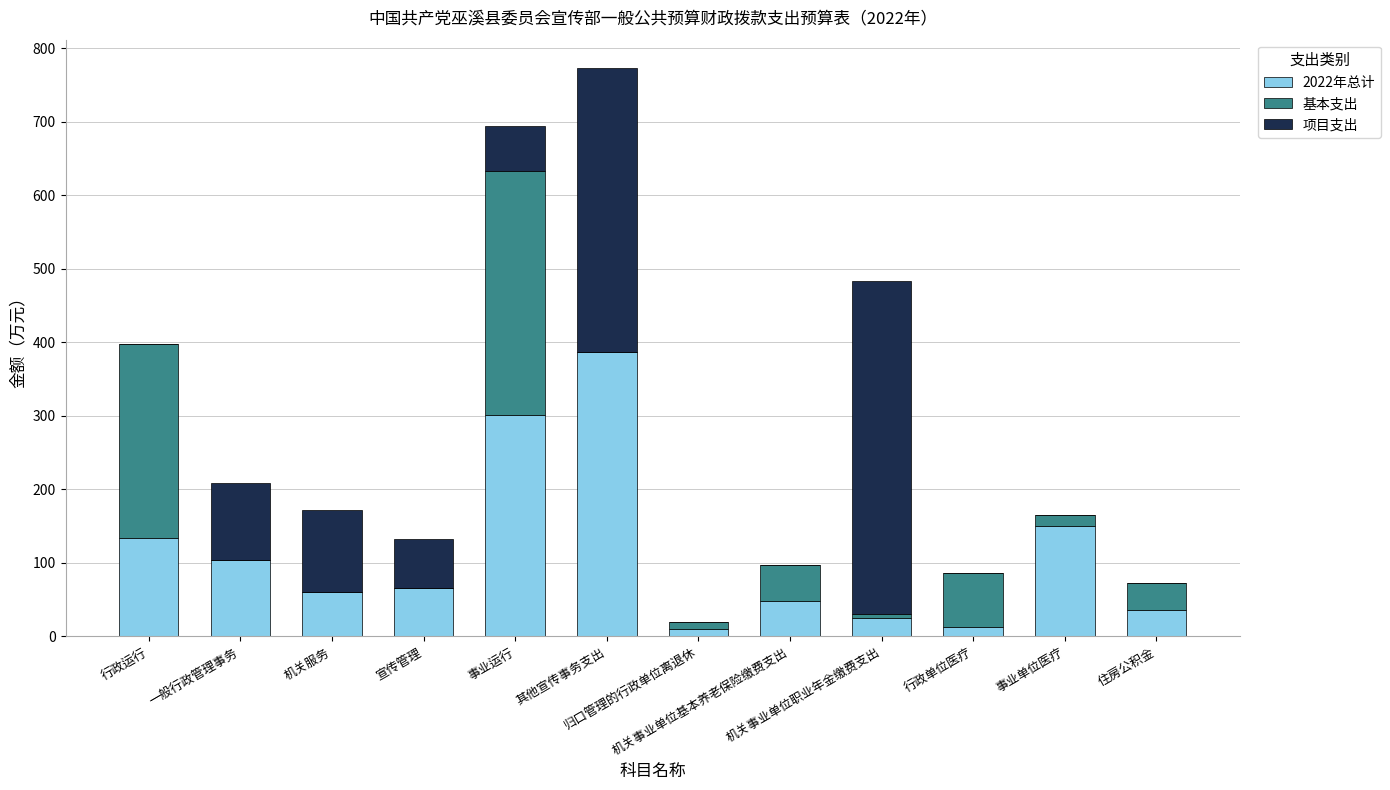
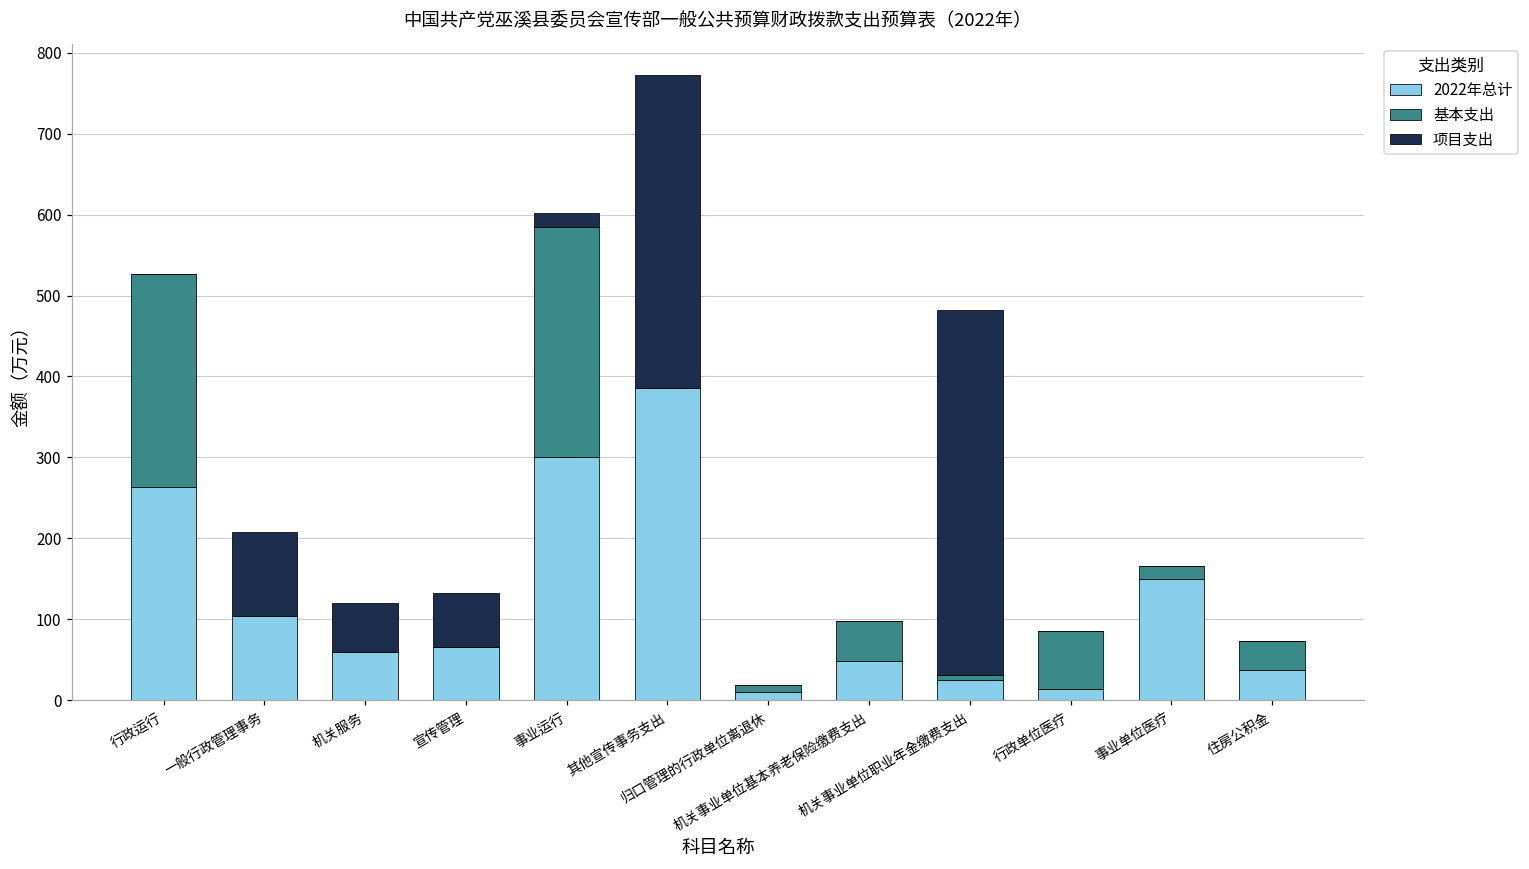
  {
    "2022年总计": {
-     "行政运行": 130,
+     "行政运行": 260,
      "一般行政管理事务": 100,
      "机关服务": 60,
      "宣传管理": 70,
      "事业运行": 300,
      "其他宣传事务支出": 390,
      "归口管理的行政单位离退休": 10,
      "机关事业单位基本养老保险缴费支出": 50,
      "机关事业单位职业年金缴费支出": 20,
      "行政单位医疗": 10,
      "事业单位医疗": 150,
      "住房公积金": 40
    },
    "基本支出": {
      "行政运行": 260,
      "一般行政管理事务": 0,
      "机关服务": 0,
      "宣传管理": 0,
-     "事业运行": 330,
+     "事业运行": 280,
      "其他宣传事务支出": 0,
      "归口管理的行政单位离退休": 10,
      "机关事业单位基本养老保险缴费支出": 50,
      "机关事业单位职业年金缴费支出": 10,
      "行政单位医疗": 70,
      "事业单位医疗": 20,
      "住房公积金": 40
    },
    "项目支出": {
      "行政运行": 0,
      "一般行政管理事务": 100,
-     "机关服务": 110,
+     "机关服务": 60,
      "宣传管理": 70,
-     "事业运行": 60,
+     "事业运行": 20,
      "其他宣传事务支出": 390,
      "归口管理的行政单位离退休": 0,
      "机关事业单位基本养老保险缴费支出": 0,
      "机关事业单位职业年金缴费支出": 450,
      "行政单位医疗": 0,
      "事业单位医疗": 0,
      "住房公积金": 0
    }
  }
